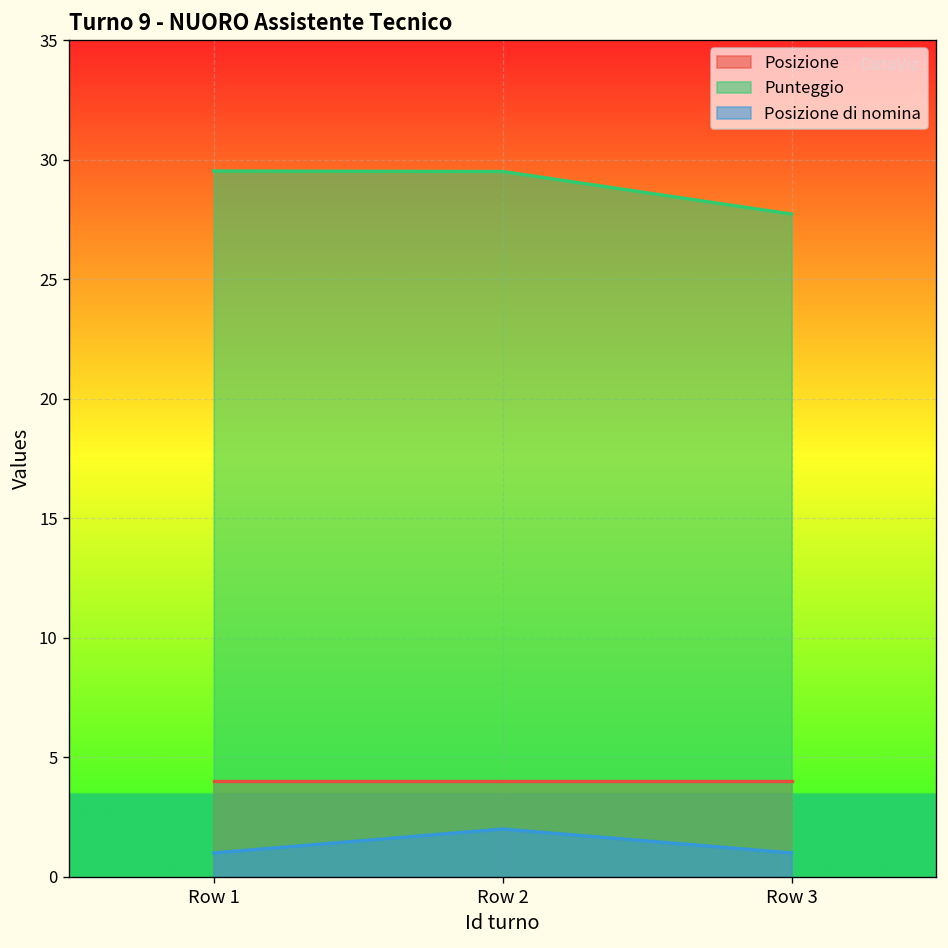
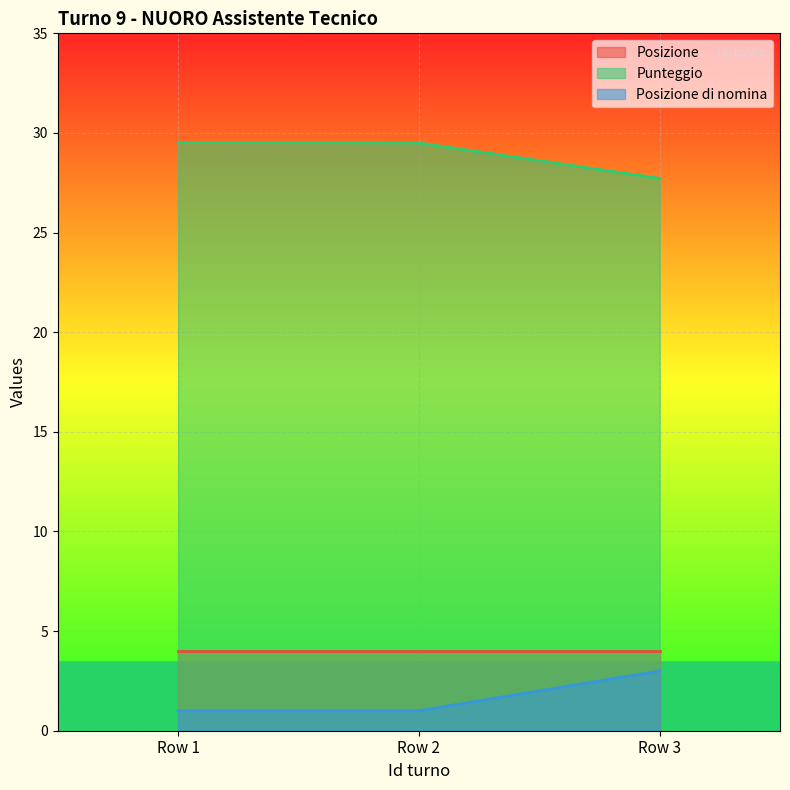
  {
    "Posizione": {
      "Row 1": 4,
      "Row 2": 4,
      "Row 3": 4
    },
    "Punteggio": {
      "Row 1": 29.5,
      "Row 2": 29.5,
      "Row 3": 27.7
    },
    "Posizione di nomina": {
      "Row 1": 1,
-     "Row 2": 2,
-     "Row 3": 1
+     "Row 2": 1,
+     "Row 3": 3
    }
  }
